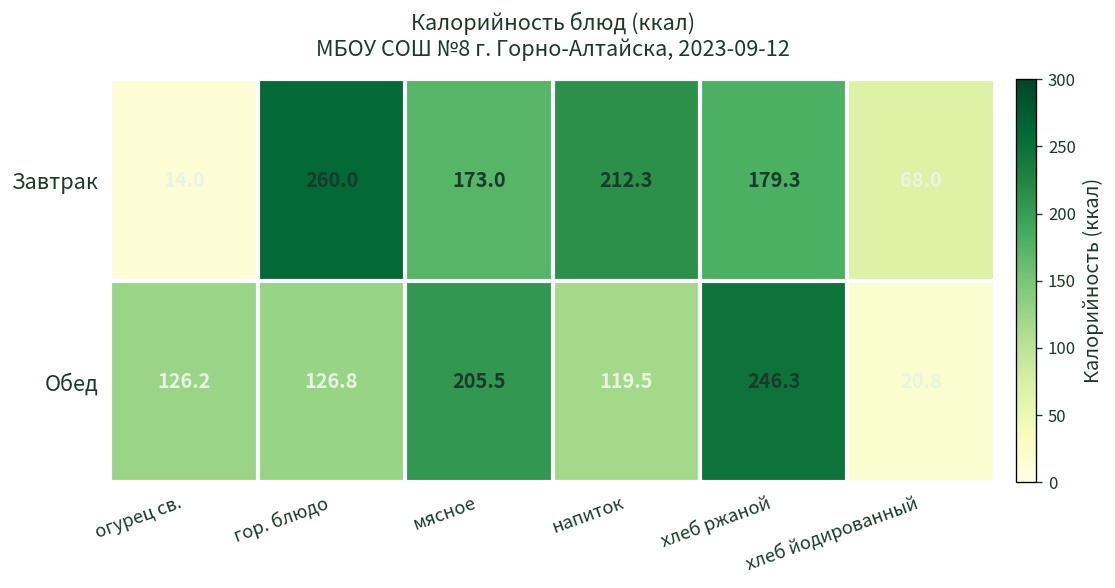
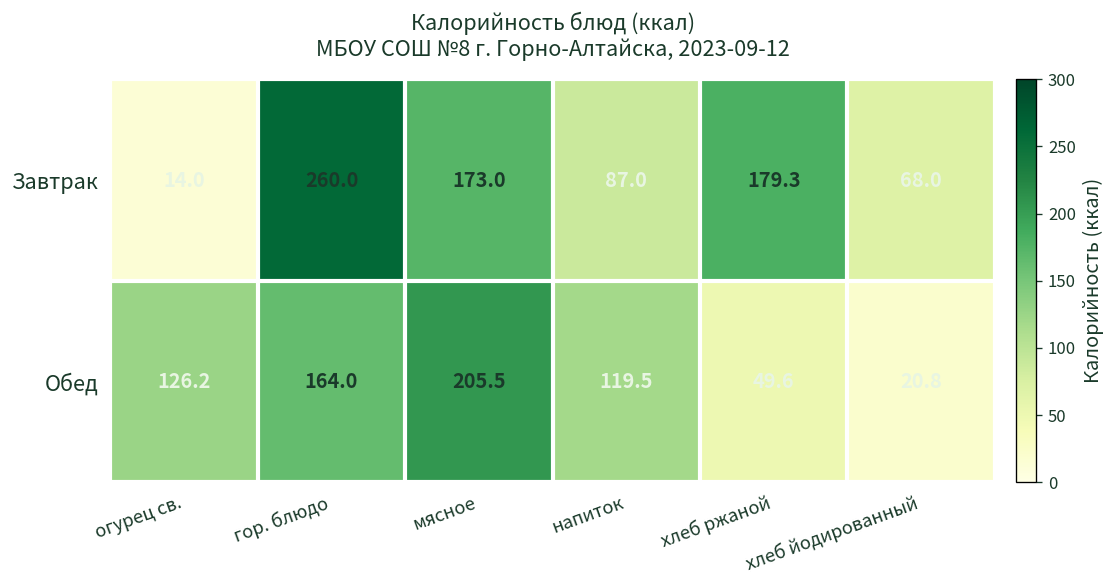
  {
    "Завтрак": {
      "мясное": 173.0,
-     "напиток": 212.3,
+     "напиток": 87.0,
      "хлеб ржаной": 179.3,
      "хлеб йодированный": 68.0
    },
    "Обед": {
      "огурец св.": 126.2,
-     "гор. блюдо": 126.8,
+     "гор. блюдо": 164.0,
      "мясное": 205.5,
      "напиток": 119.5,
-     "хлеб ржаной": 246.3
+     "хлеб ржаной": 49.6
    }
  }
